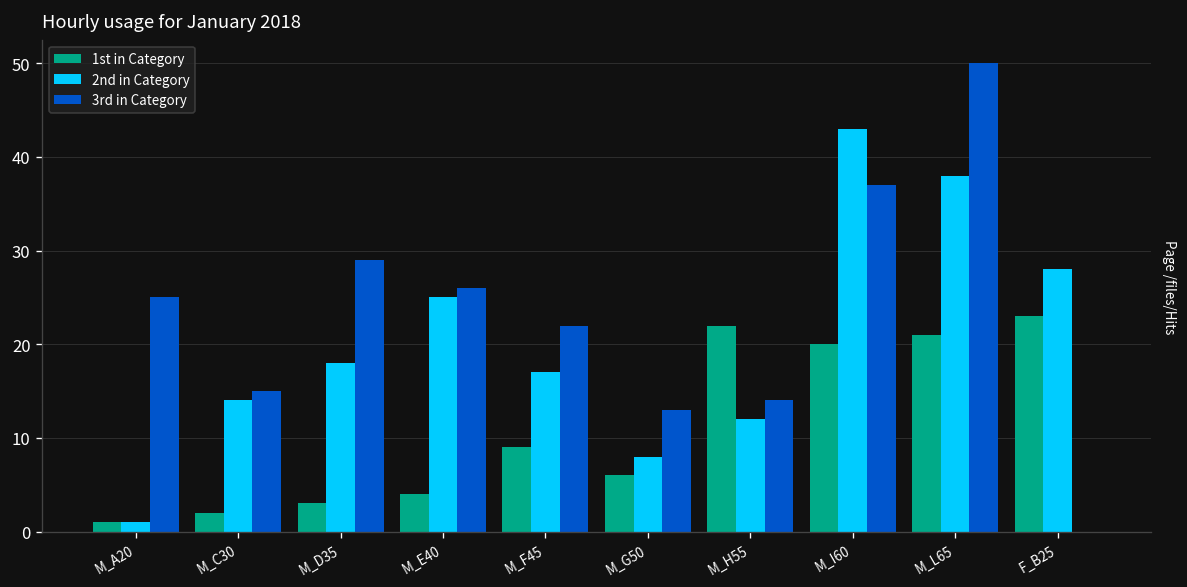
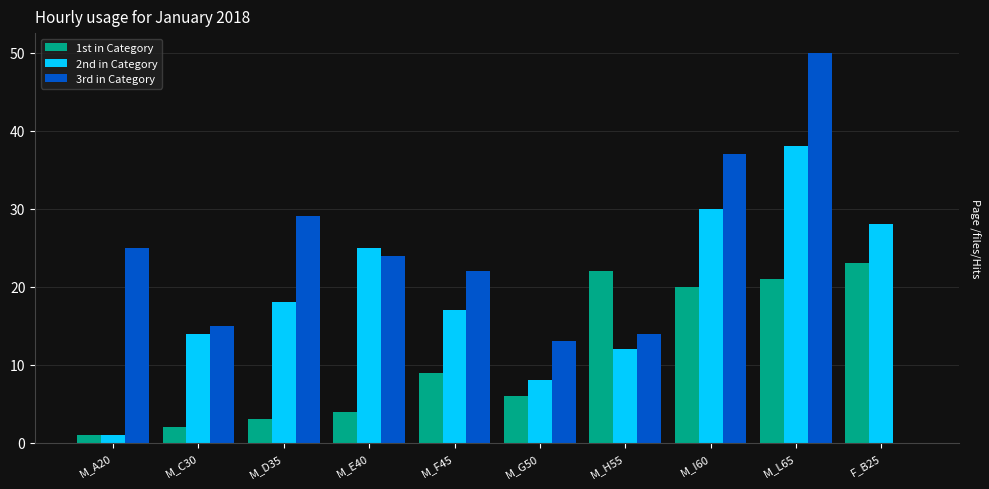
  {
    "1st in Category": {
      "M_A20": 1,
      "M_C30": 2,
      "M_D35": 3,
      "M_E40": 4,
      "M_F45": 9,
      "M_G50": 6,
      "M_H55": 22,
      "M_I60": 20,
      "M_L65": 21,
      "F_B25": 23
    },
    "2nd in Category": {
      "M_A20": 1,
      "M_C30": 14,
      "M_D35": 18,
      "M_E40": 25,
      "M_F45": 17,
      "M_G50": 8,
      "M_H55": 12,
-     "M_I60": 43,
+     "M_I60": 30,
      "M_L65": 38,
      "F_B25": 28
    },
    "3rd in Category": {
      "M_A20": 25,
      "M_C30": 15,
      "M_D35": 29,
-     "M_E40": 26,
+     "M_E40": 24,
      "M_F45": 22,
      "M_G50": 13,
      "M_H55": 14,
      "M_I60": 37,
      "M_L65": 50,
      "F_B25": 0
    }
  }
